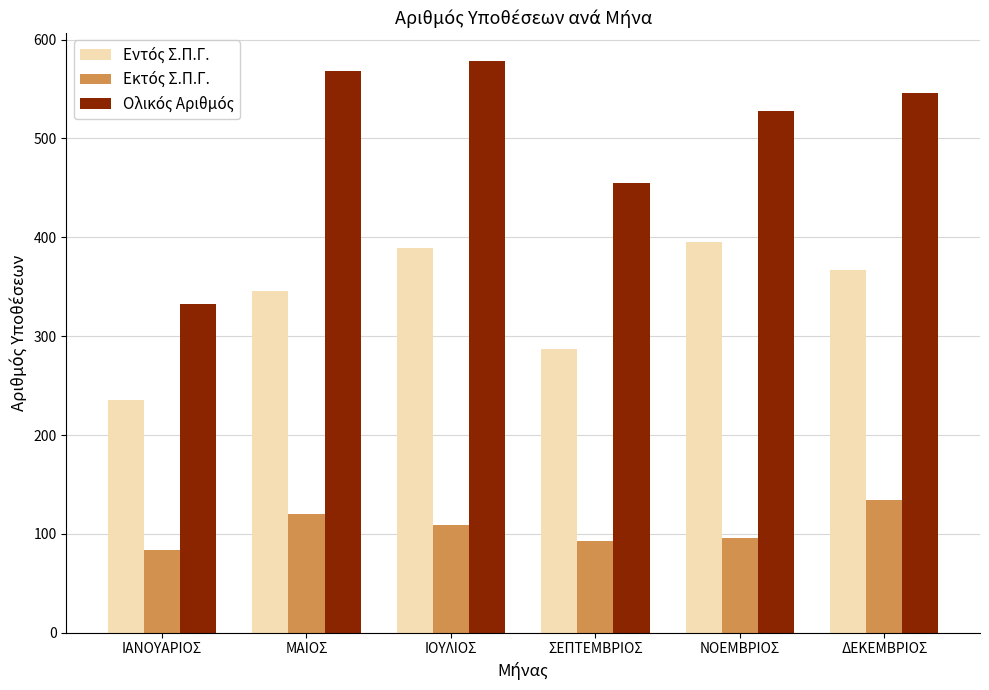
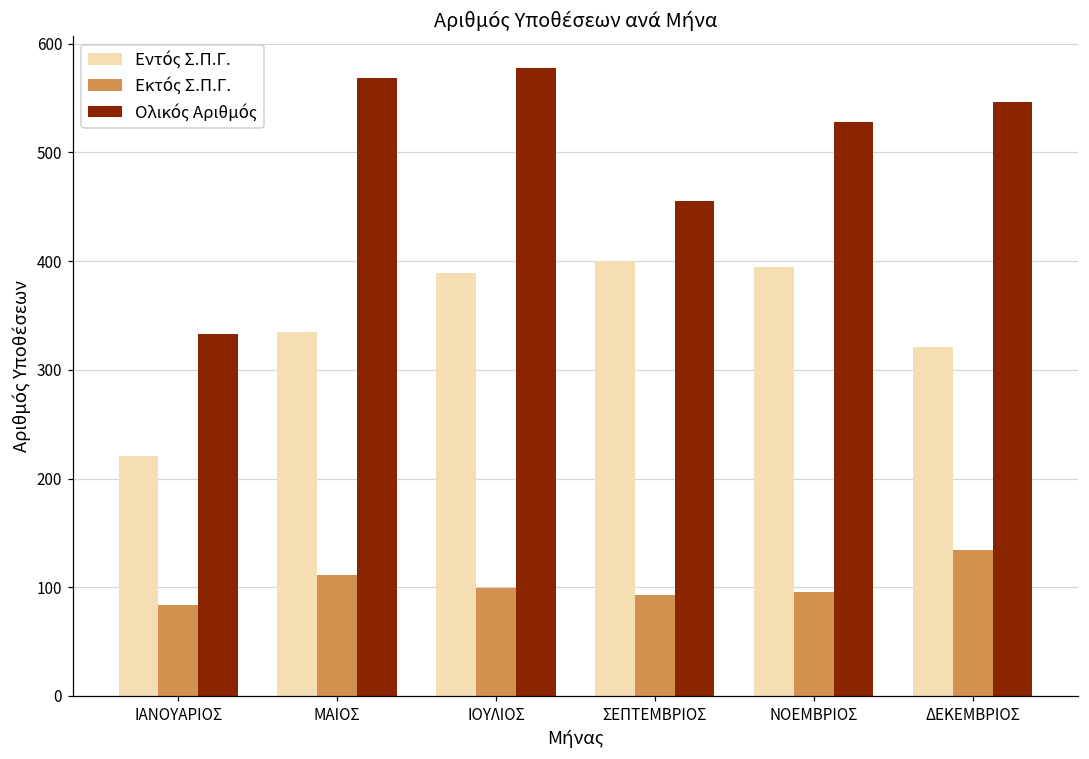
  {
    "Εντός Σ.Π.Γ.": {
-     "ΙΑΝΟΥΑΡΙΟΣ": 240,
-     "ΜΑΙΟΣ": 350,
+     "ΙΑΝΟΥΑΡΙΟΣ": 220,
+     "ΜΑΙΟΣ": 340,
      "ΙΟΥΛΙΟΣ": 390,
-     "ΣΕΠΤΕΜΒΡΙΟΣ": 290,
+     "ΣΕΠΤΕΜΒΡΙΟΣ": 400,
      "ΝΟΕΜΒΡΙΟΣ": 400,
-     "ΔΕΚΕΜΒΡΙΟΣ": 370
+     "ΔΕΚΕΜΒΡΙΟΣ": 320
    },
    "Εκτός Σ.Π.Γ.": {
      "ΙΑΝΟΥΑΡΙΟΣ": 80,
-     "ΜΑΙΟΣ": 120,
-     "ΙΟΥΛΙΟΣ": 110,
+     "ΜΑΙΟΣ": 110,
+     "ΙΟΥΛΙΟΣ": 100,
      "ΣΕΠΤΕΜΒΡΙΟΣ": 90,
      "ΝΟΕΜΒΡΙΟΣ": 100,
      "ΔΕΚΕΜΒΡΙΟΣ": 130
    },
    "Ολικός Αριθμός": {
      "ΙΑΝΟΥΑΡΙΟΣ": 330,
      "ΜΑΙΟΣ": 570,
      "ΙΟΥΛΙΟΣ": 580,
      "ΣΕΠΤΕΜΒΡΙΟΣ": 460,
      "ΝΟΕΜΒΡΙΟΣ": 530,
      "ΔΕΚΕΜΒΡΙΟΣ": 550
    }
  }
